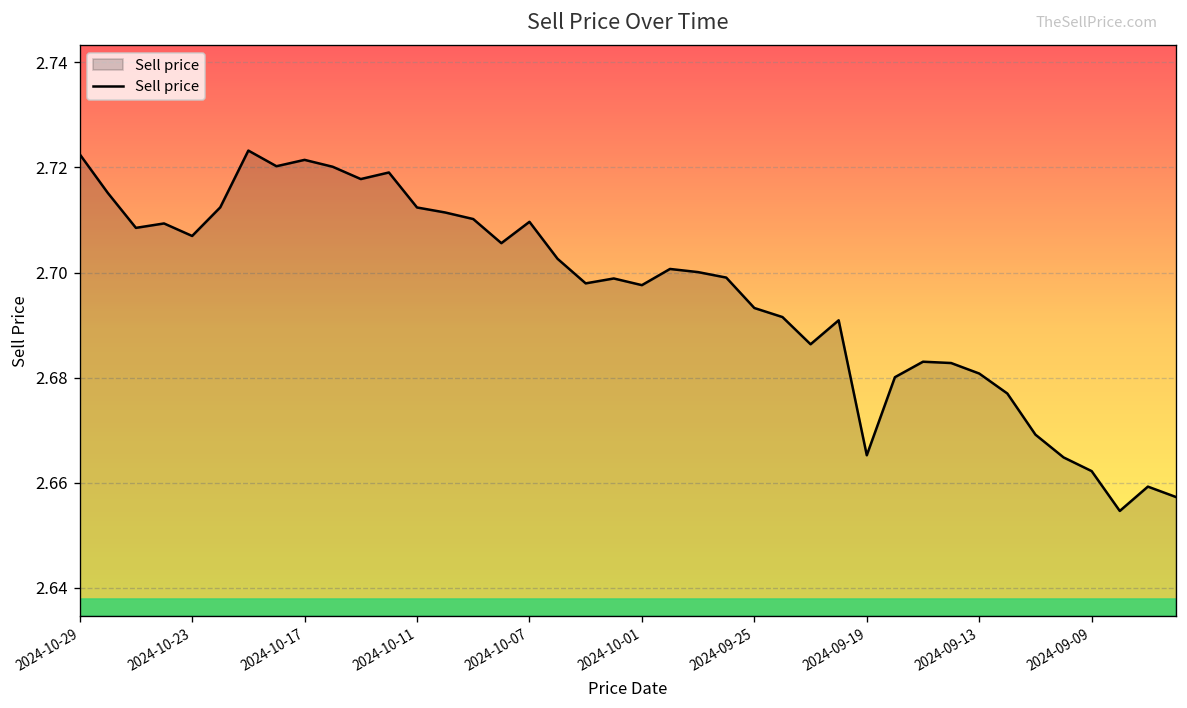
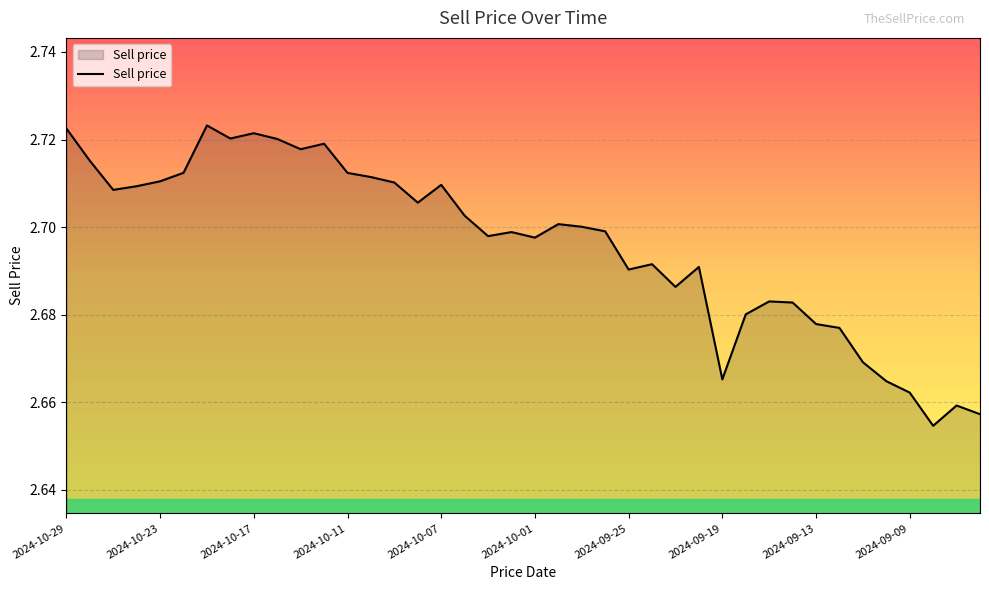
  {
    "2024-10-29": 2.723,
-   "2024-10-23": 2.707,
+   "2024-10-23": 2.710,
    "2024-10-17": 2.721,
    "2024-10-11": 2.712,
    "2024-10-07": 2.710,
    "2024-10-01": 2.698,
-   "2024-09-25": 2.693,
+   "2024-09-25": 2.690,
    "2024-09-19": 2.665,
-   "2024-09-13": 2.681,
+   "2024-09-13": 2.678,
    "2024-09-09": 2.662
  }
